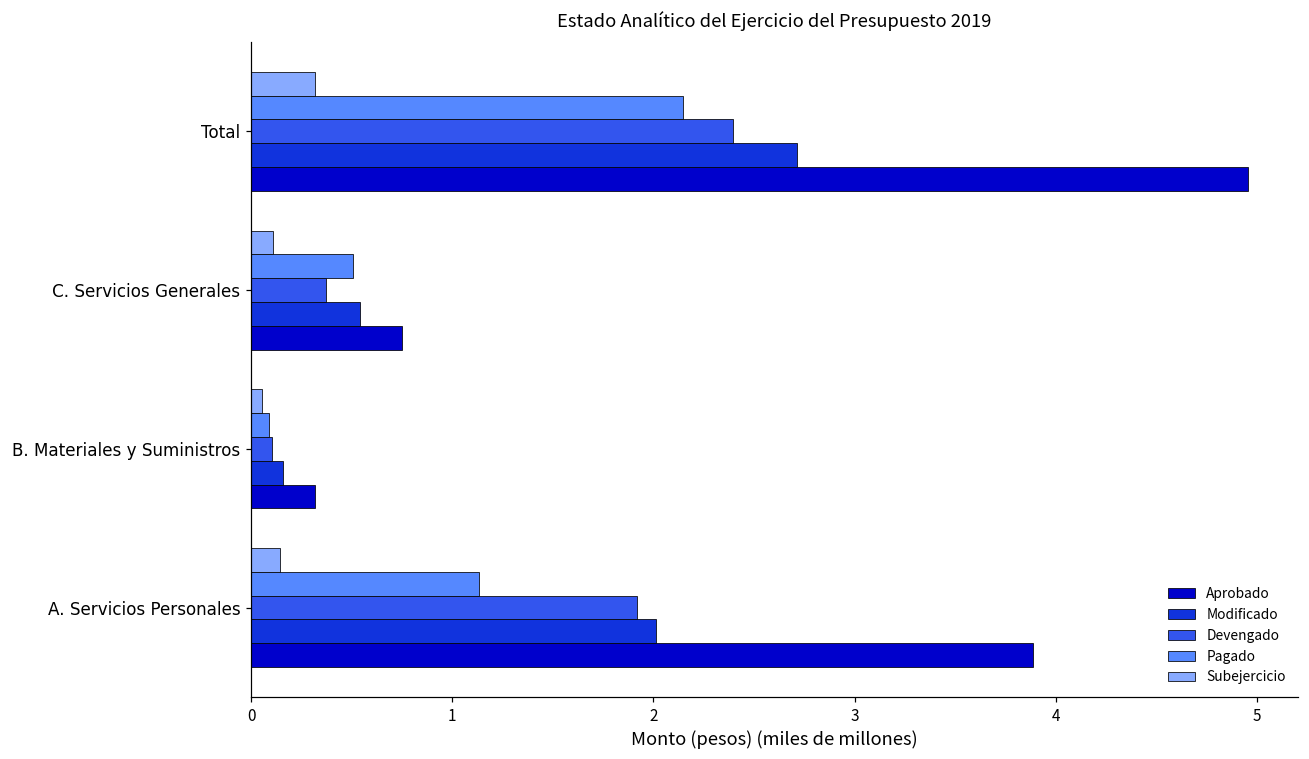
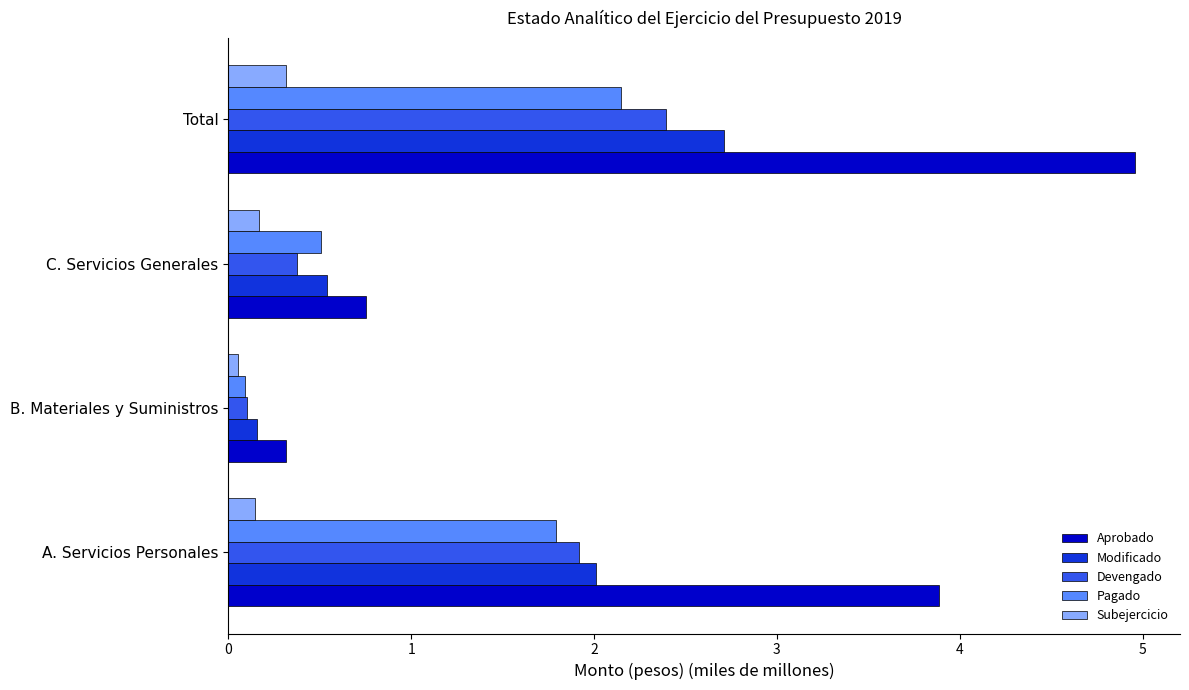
  {
    "Pagado": {
      "Total": 2.15,
      "C. Servicios Generales": 0.51,
      "B. Materiales y Suministros": 0.09,
-     "A. Servicios Personales": 1.13
+     "A. Servicios Personales": 1.79
    },
    "Subejercicio": {
      "Total": 0.32,
-     "C. Servicios Generales": 0.11,
+     "C. Servicios Generales": 0.17,
      "B. Materiales y Suministros": 0.05,
      "A. Servicios Personales": 0.14
    }
  }
